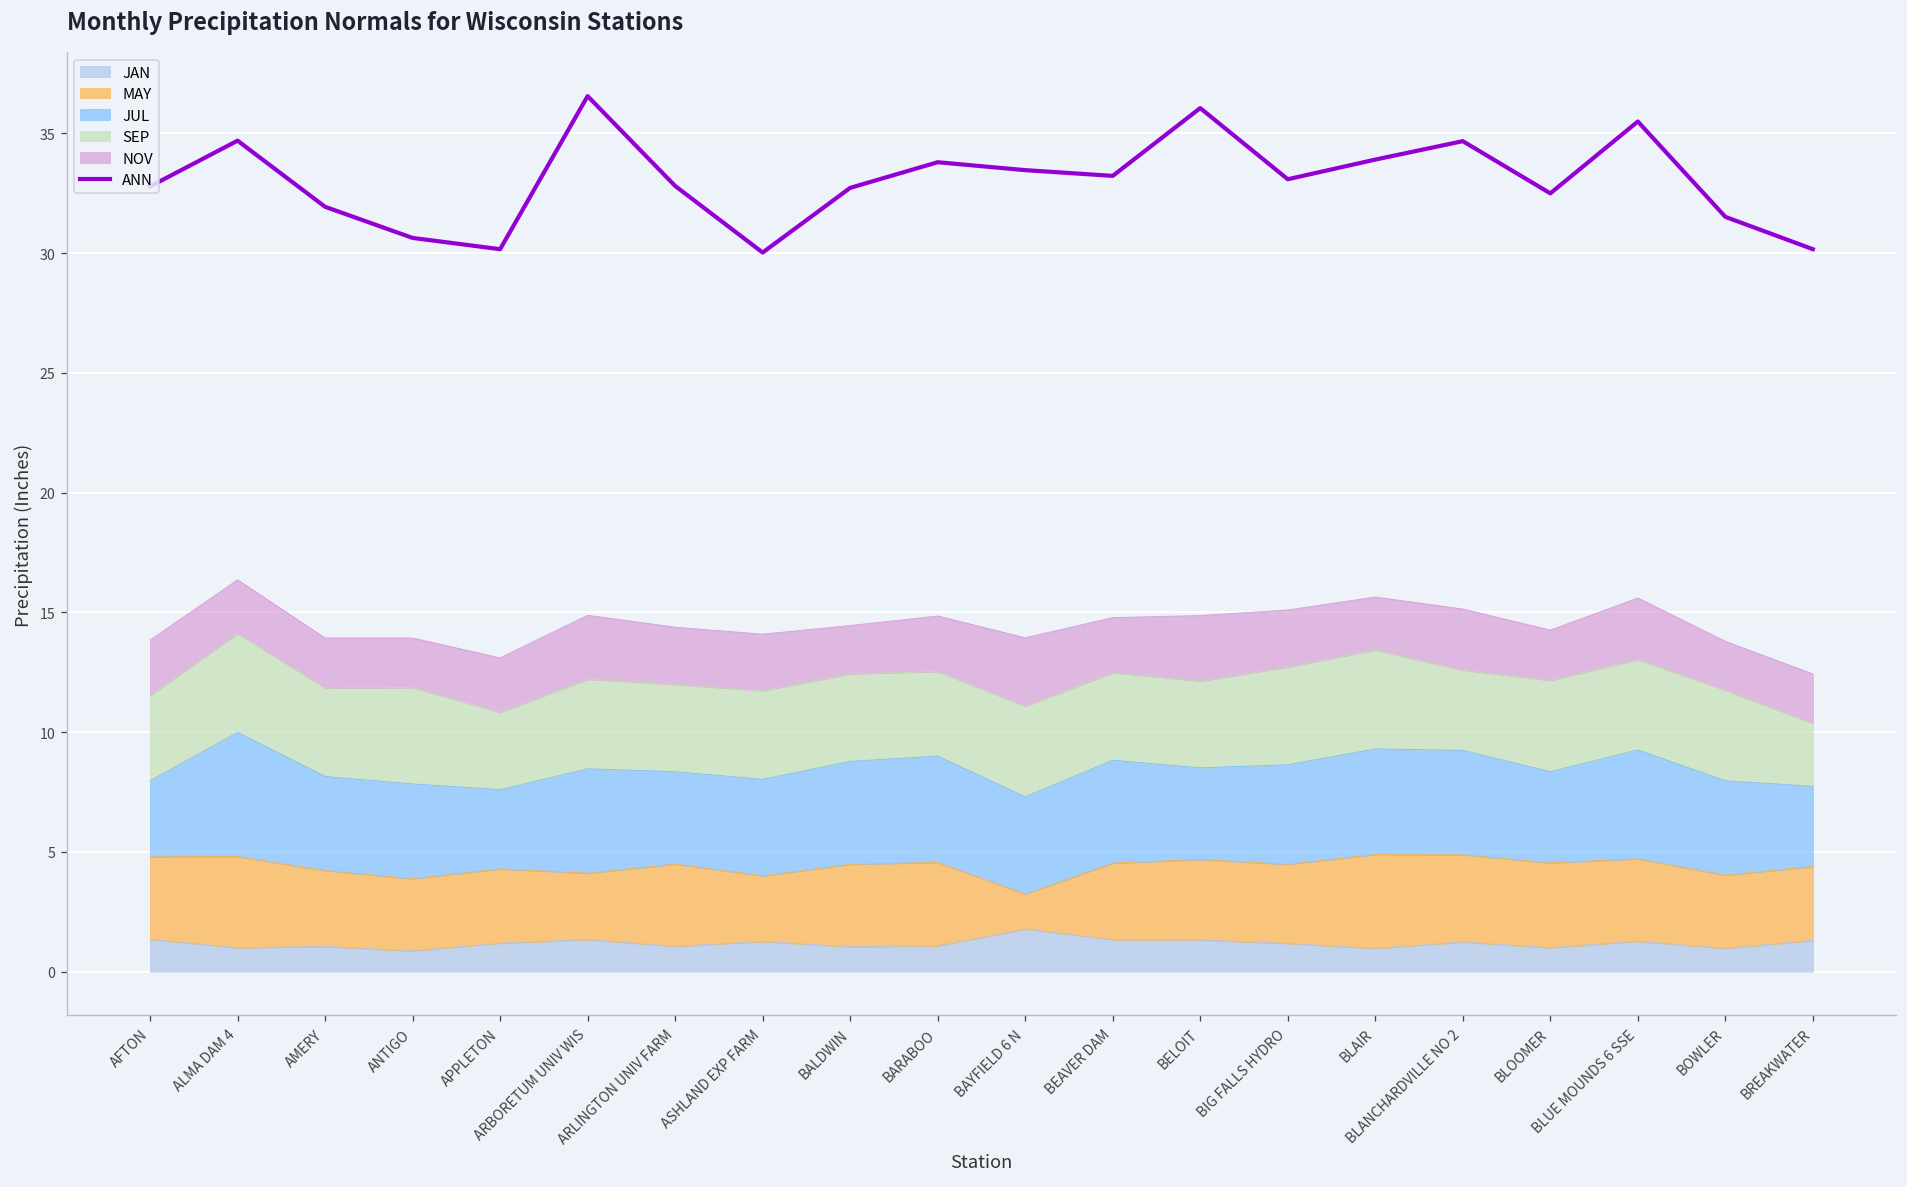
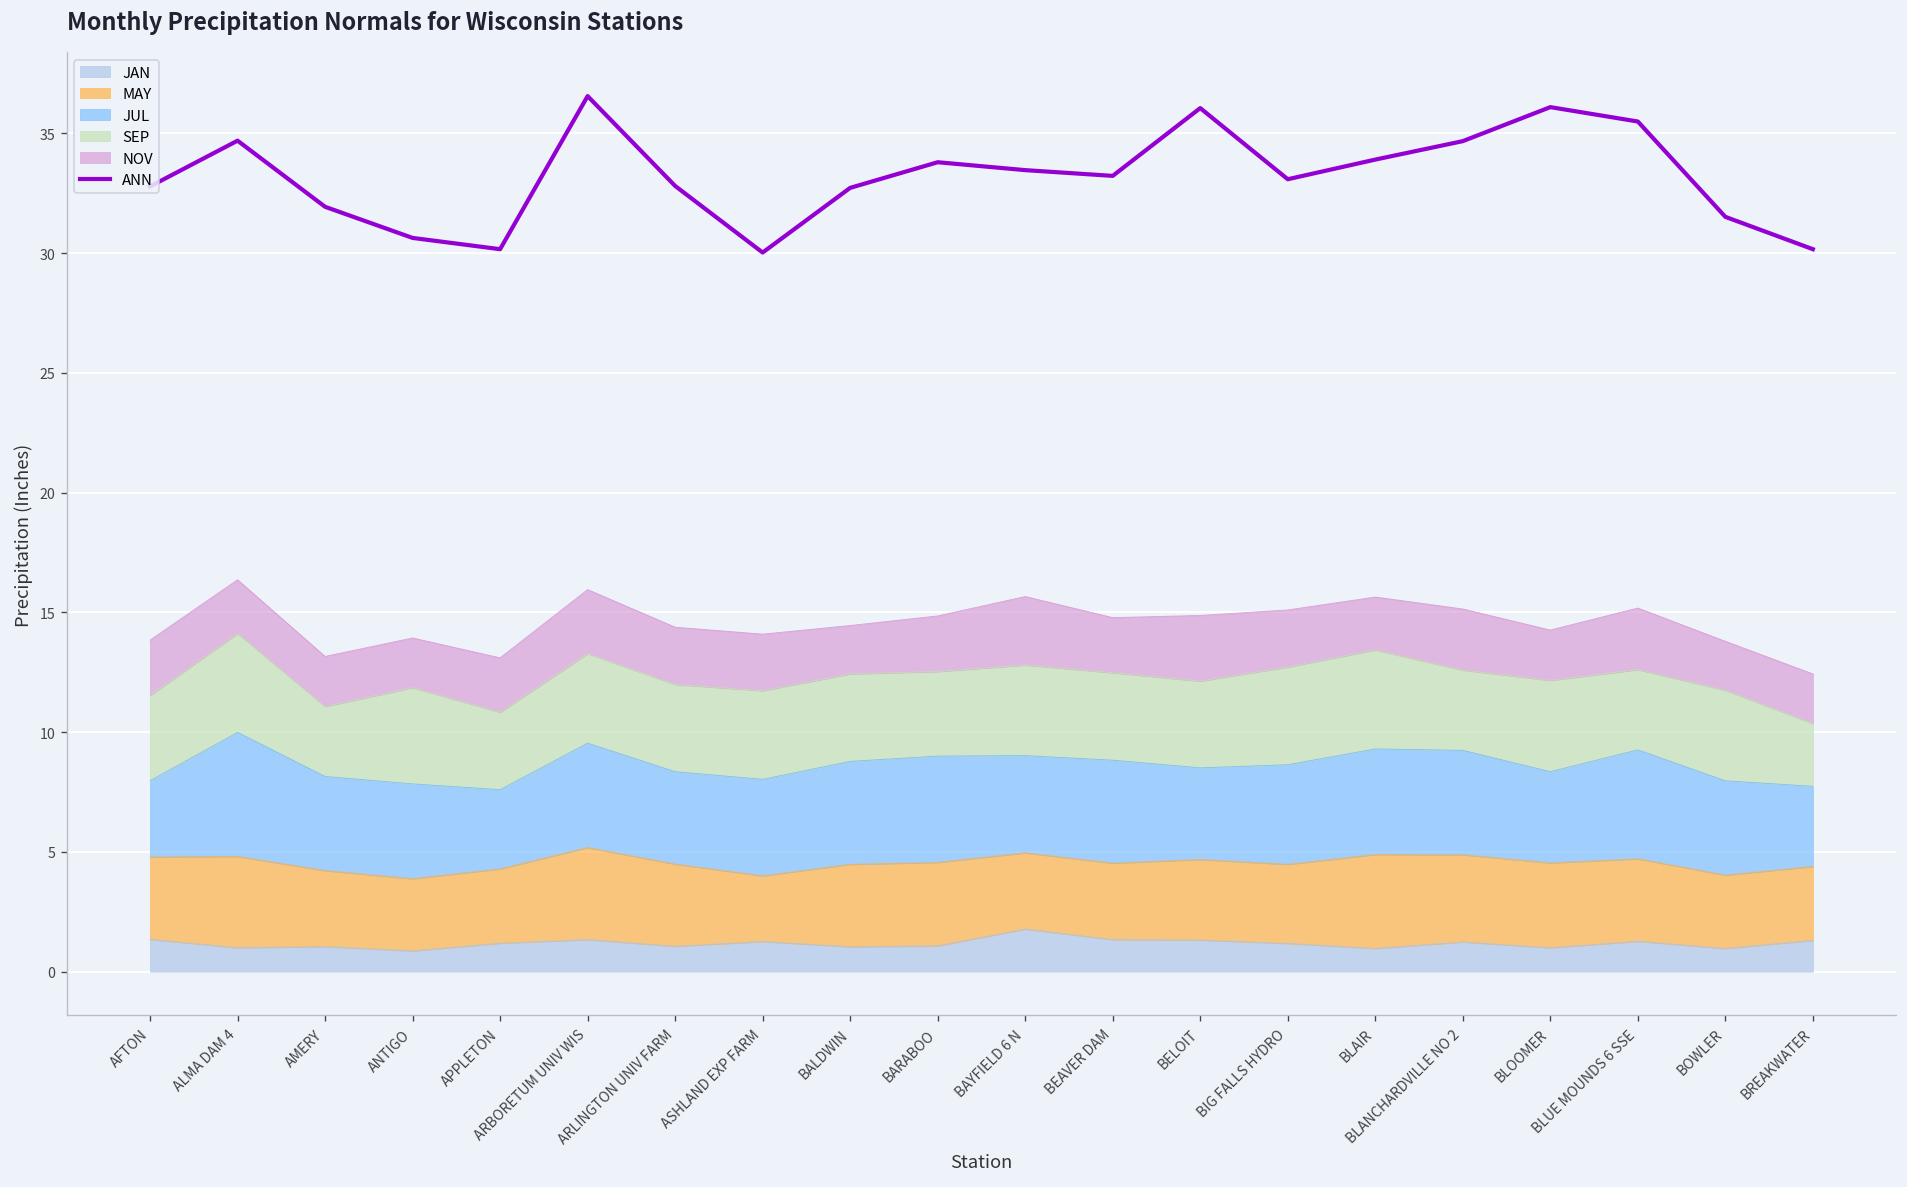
  {
    "MAY": {
-     "ARBORETUM UNIV WIS": 2.8,
-     "BAYFIELD 6 N": 1.5
+     "ARBORETUM UNIV WIS": 3.8,
+     "BAYFIELD 6 N": 3.2
    },
    "SEP": {
-     "AMERY": 3.7,
+     "AMERY": 2.9,
      "ARBORETUM UNIV WIS": 3.7,
      "BAYFIELD 6 N": 3.8,
-     "BLUE MOUNDS 6 SSE": 3.8
+     "BLUE MOUNDS 6 SSE": 3.3
    },
    "ANN": {
      "ALMA DAM 4": 34.7,
      "AMERY": 31.9,
      "ANTIGO": 30.6,
      "APPLETON": 30.2,
      "ARBORETUM UNIV WIS": 36.6,
      "ARLINGTON UNIV FARM": 32.8,
      "ASHLAND EXP FARM": 30.0,
      "BALDWIN": 32.7,
      "BARABOO": 33.8,
      "BAYFIELD 6 N": 33.5,
      "BEAVER DAM": 33.2,
      "BELOIT": 36.1,
      "BIG FALLS HYDRO": 33.1,
      "BLAIR": 33.9,
      "BLANCHARDVILLE NO 2": 34.7,
-     "BLOOMER": 32.5,
+     "BLOOMER": 36.1,
      "BLUE MOUNDS 6 SSE": 35.5,
      "BOWLER": 31.5,
      "BREAKWATER": 30.2
    }
  }
